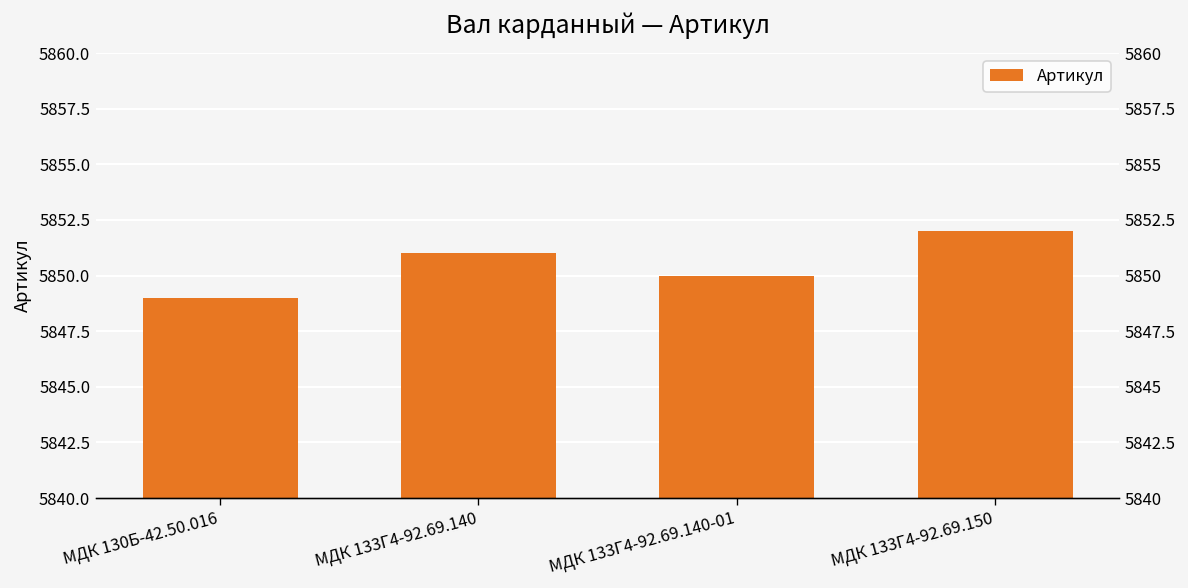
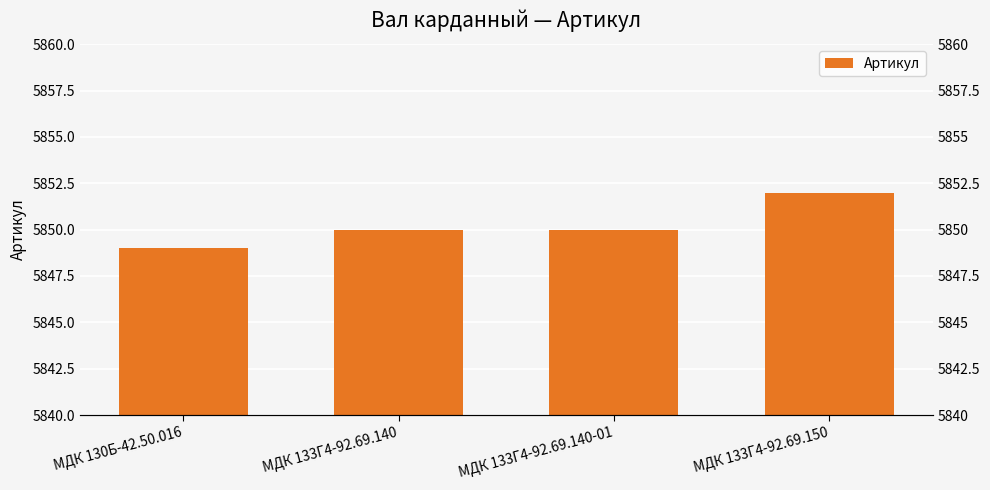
  {
    "МДК 130Б-42.50.016": 5849,
-   "МДК 133Г4-92.69.140": 5851,
+   "МДК 133Г4-92.69.140": 5850,
    "МДК 133Г4-92.69.140-01": 5850,
    "МДК 133Г4-92.69.150": 5852
  }
